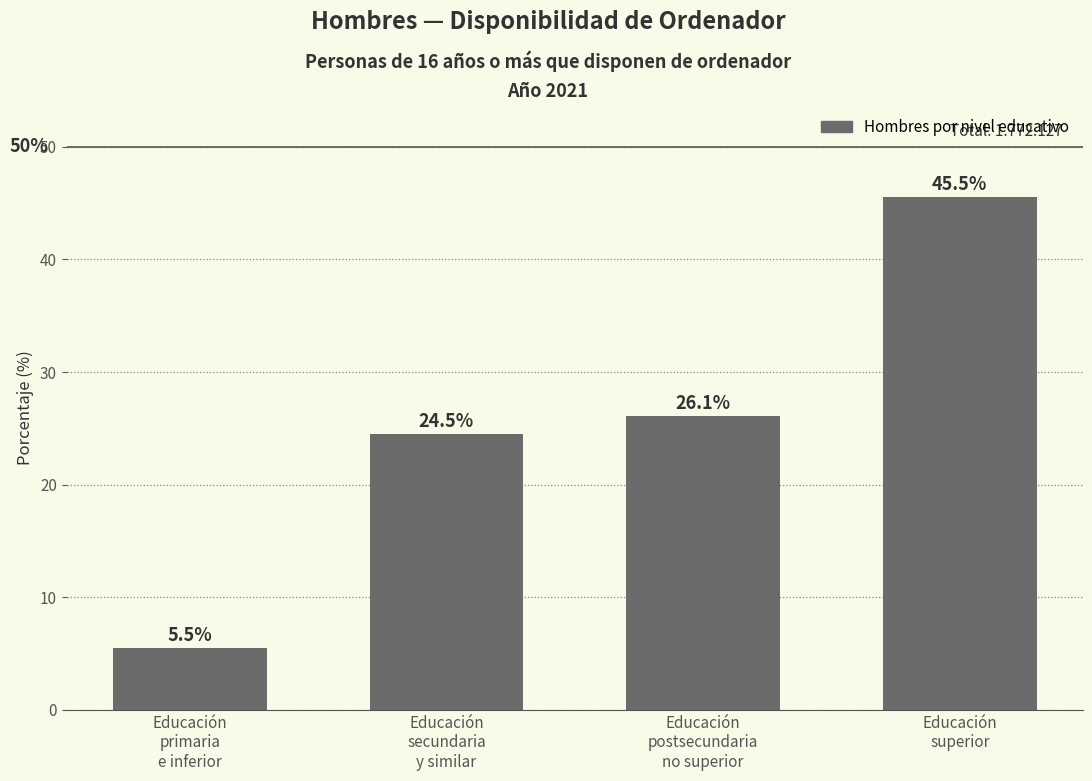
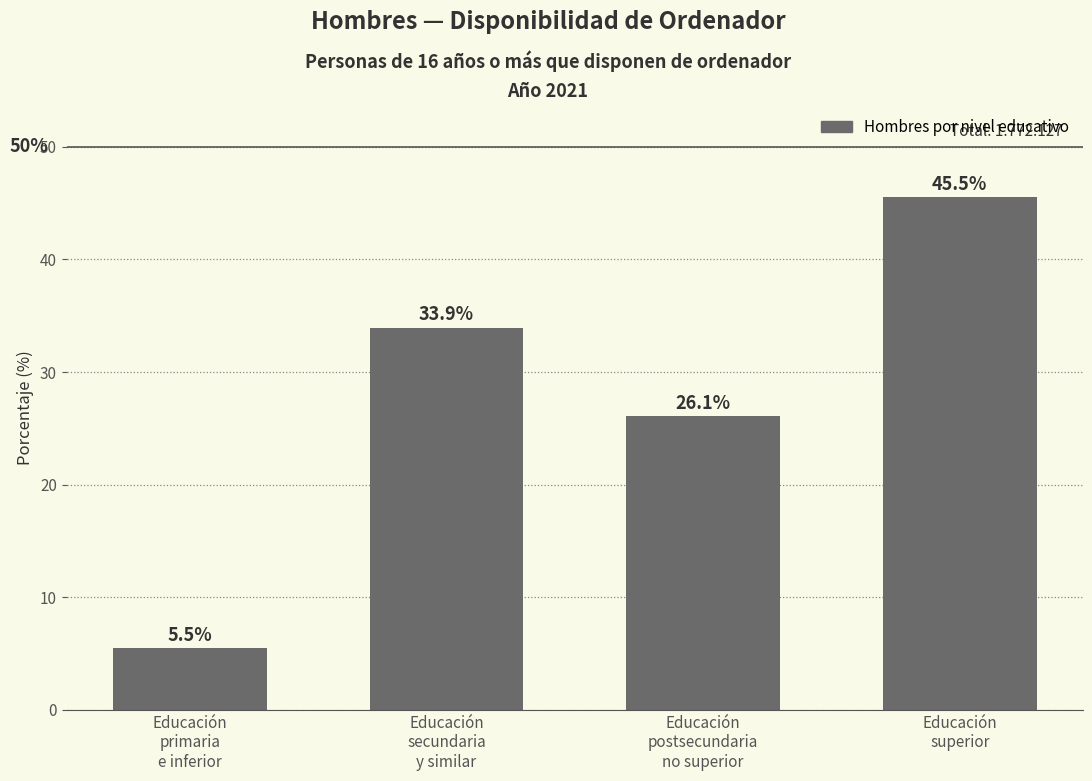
  {
    "Educación primaria e inferior": "5.5%",
-   "Educación secundaria y similar": "24.5%",
+   "Educación secundaria y similar": "33.9%",
    "Educación postsecundaria no superior": "26.1%",
    "Educación superior": "45.5%"
  }
